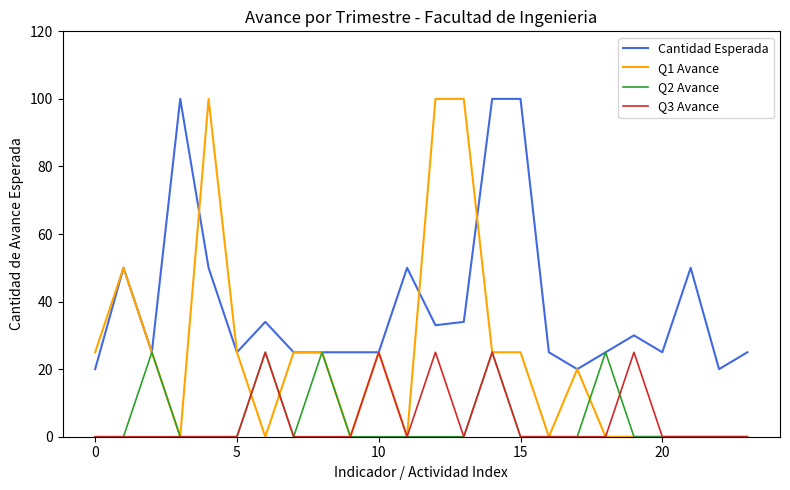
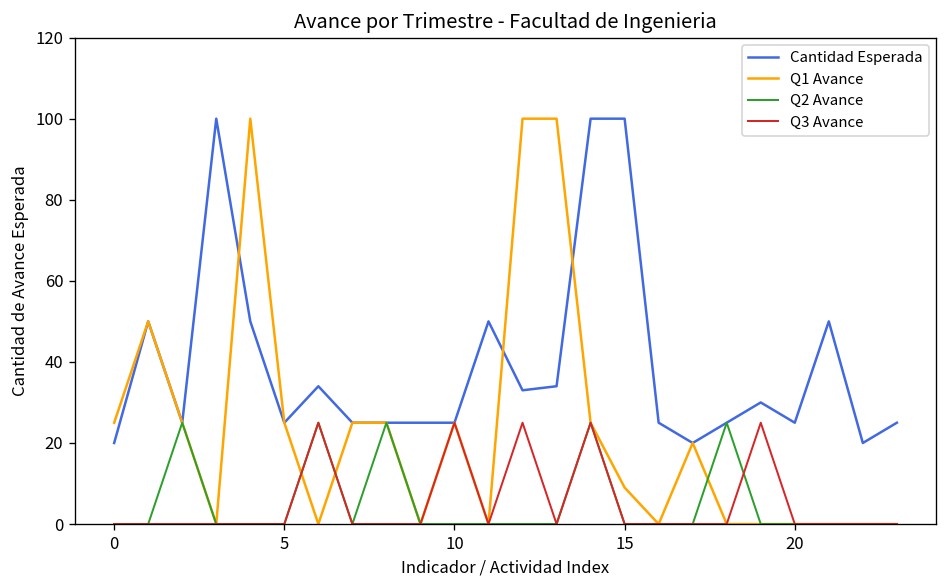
  {
    "Cantidad Esperada": {
      "0": 20,
      "15": 100,
      "20": 25
    },
    "Q1 Avance": {
      "0": 25,
-     "15": 25
+     "15": 9
    },
    "Q2 Avance": {
      "10": 0
    }
  }
